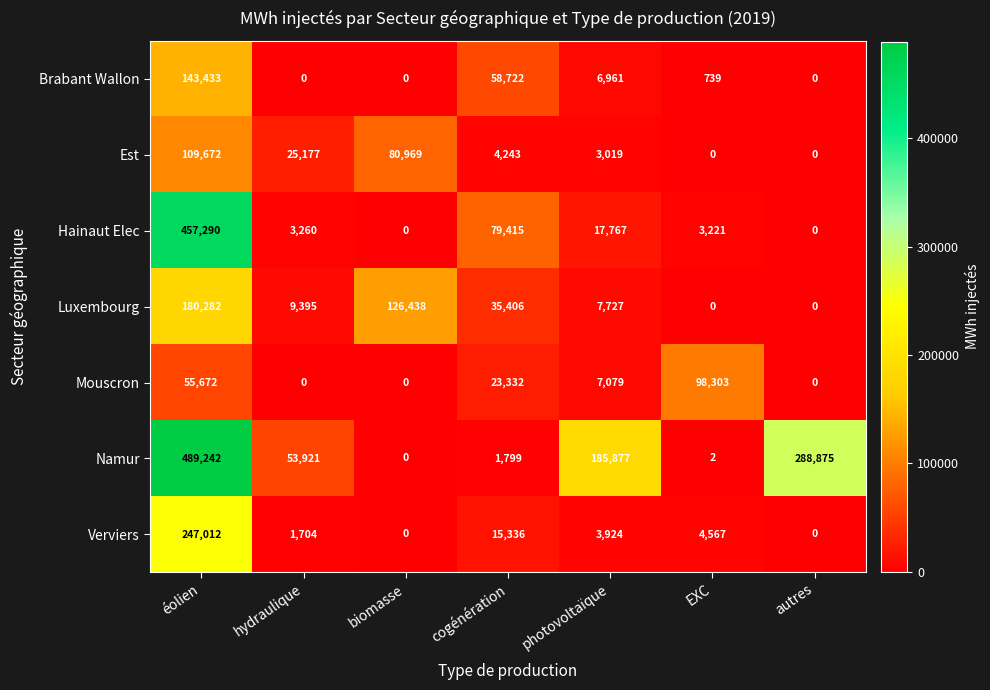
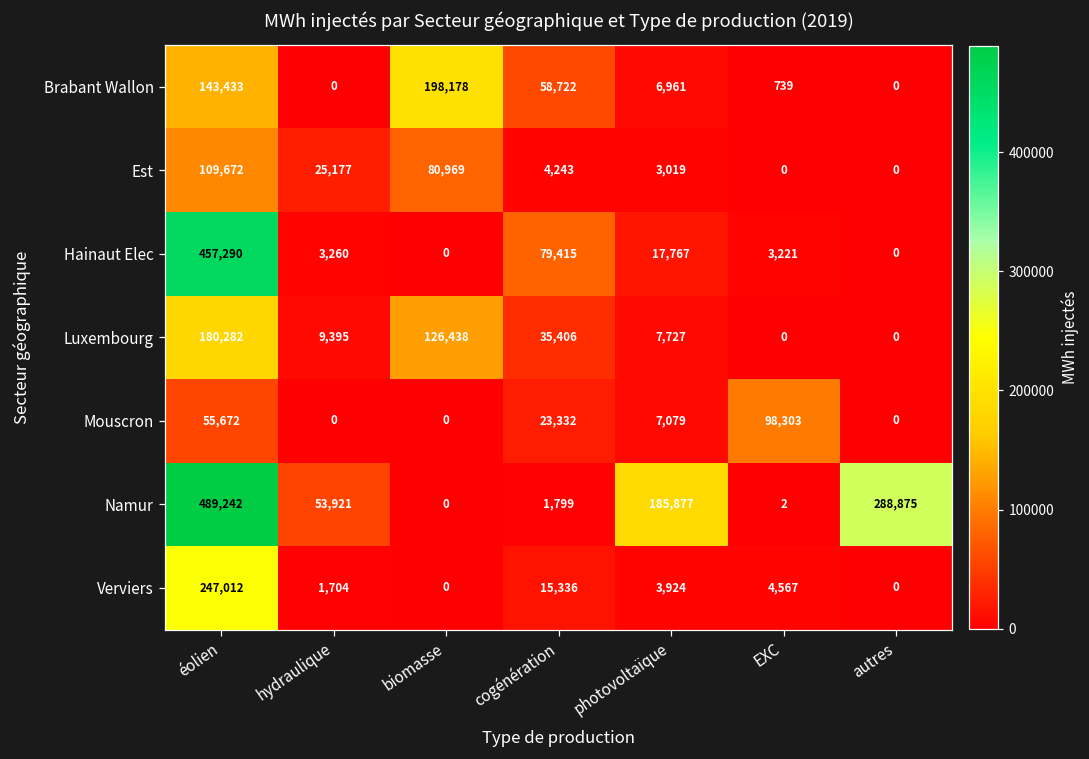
  {
    "Brabant Wallon": {
      "éolien": "143,433",
      "hydraulique": "0",
-     "biomasse": "0",
+     "biomasse": "198,178",
      "cogénération": "58,722",
      "photovoltaïque": "6,961",
      "EXC": "739",
      "autres": "0"
    },
    "Est": {
      "éolien": "109,672",
      "hydraulique": "25,177",
      "biomasse": "80,969",
      "cogénération": "4,243",
      "photovoltaïque": "3,019",
      "EXC": "0",
      "autres": "0"
    },
    "Hainaut Elec": {
      "éolien": "457,290",
      "hydraulique": "3,260",
      "biomasse": "0",
      "cogénération": "79,415",
      "photovoltaïque": "17,767",
      "EXC": "3,221",
      "autres": "0"
    },
    "Luxembourg": {
      "éolien": "180,282",
      "hydraulique": "9,395",
      "biomasse": "126,438",
      "cogénération": "35,406",
      "photovoltaïque": "7,727",
      "EXC": "0",
      "autres": "0"
    },
    "Mouscron": {
      "éolien": "55,672",
      "hydraulique": "0",
      "biomasse": "0",
      "cogénération": "23,332",
      "photovoltaïque": "7,079",
      "EXC": "98,303",
      "autres": "0"
    },
    "Namur": {
      "éolien": "489,242",
      "hydraulique": "53,921",
      "biomasse": "0",
      "cogénération": "1,799",
      "photovoltaïque": "185,877",
      "EXC": "2",
      "autres": "288,875"
    },
    "Verviers": {
      "éolien": "247,012",
      "hydraulique": "1,704",
      "biomasse": "0",
      "cogénération": "15,336",
      "photovoltaïque": "3,924",
      "EXC": "4,567",
      "autres": "0"
    }
  }
